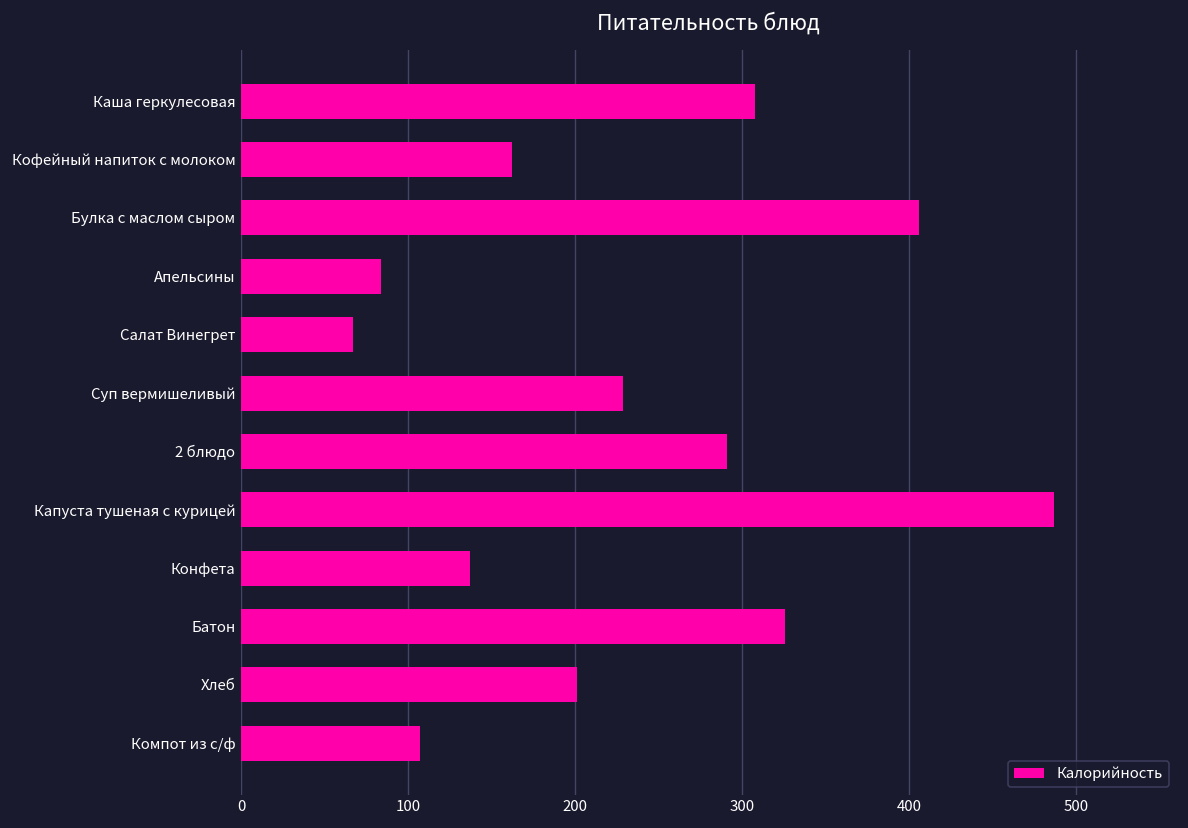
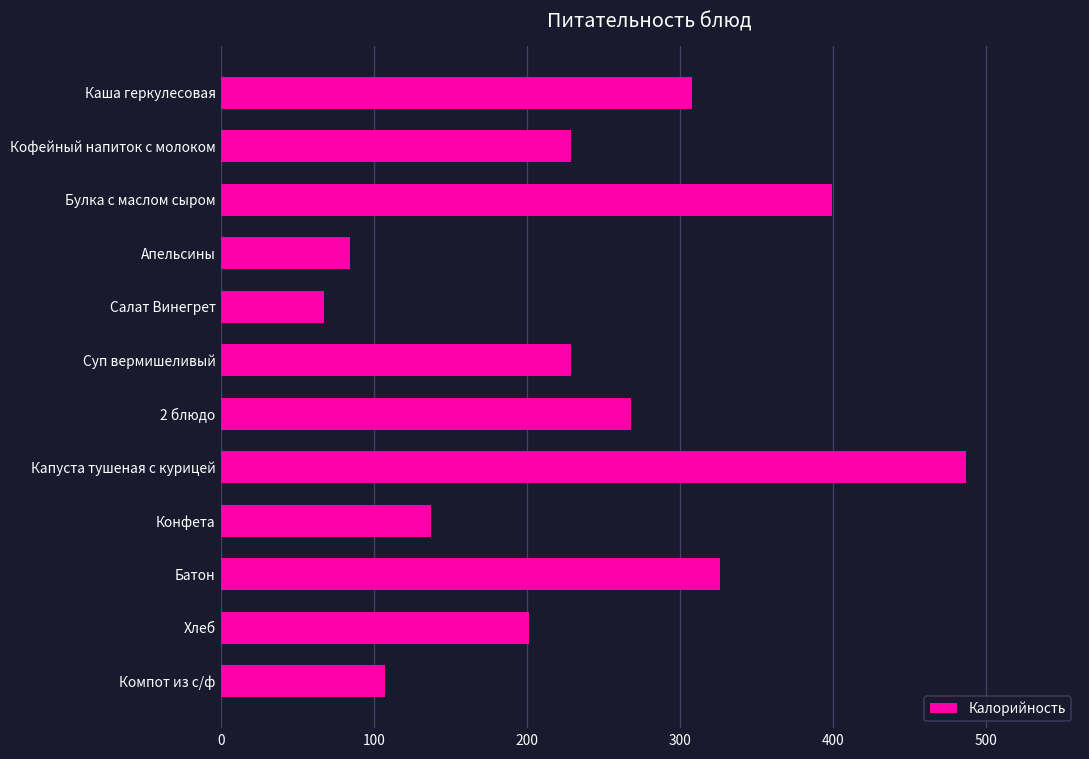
  {
    "Каша геркулесовая": 308,
-   "Кофейный напиток с молоком": 162,
-   "Булка с маслом сыром": 406,
+   "Кофейный напиток с молоком": 229,
+   "Булка с маслом сыром": 399,
    "Апельсины": 84,
    "Салат Винегрет": 67,
    "Суп вермишеливый": 229,
-   "2 блюдо": 291,
+   "2 блюдо": 268,
    "Капуста тушеная с курицей": 487,
    "Конфета": 137,
    "Батон": 326,
    "Хлеб": 201,
    "Компот из с/ф": 107
  }
